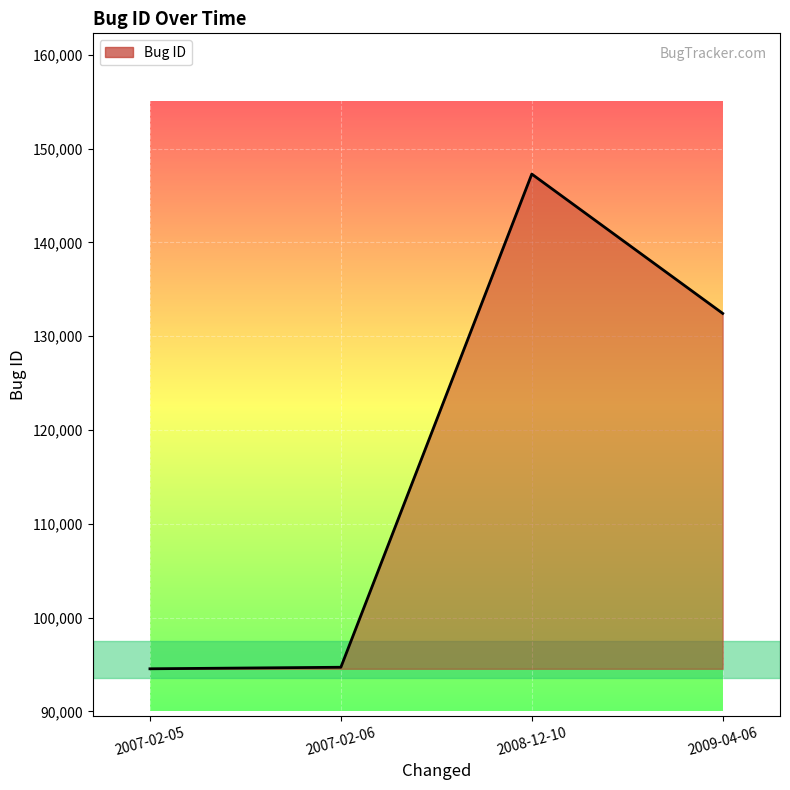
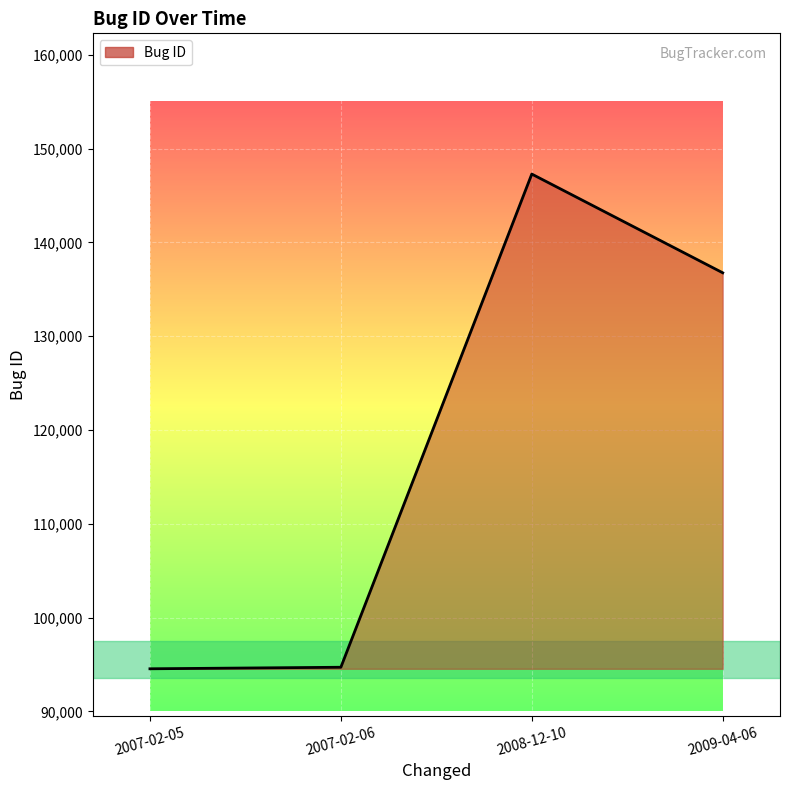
  {
    "2008-12-10": "147,000",
-   "2009-04-06": "132,000"
+   "2009-04-06": "137,000"
  }
